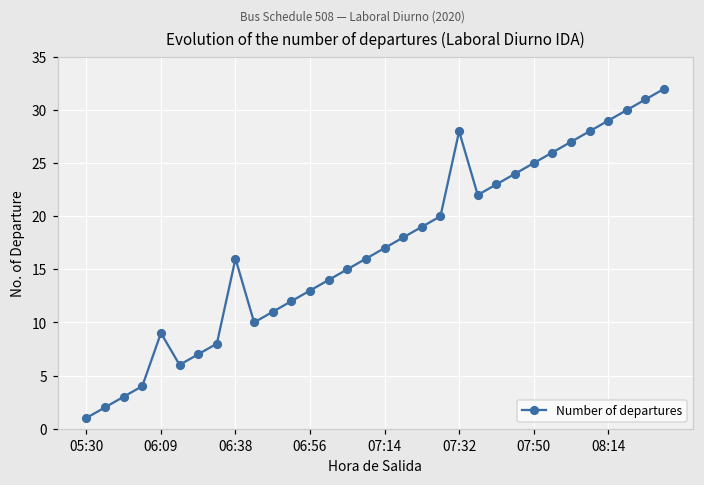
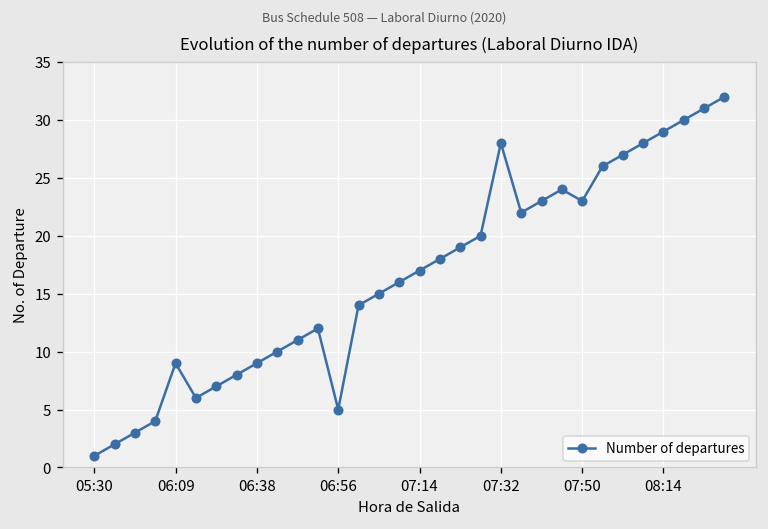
  {
    "05:30": 1,
    "06:09": 9,
-   "06:38": 16,
-   "06:56": 13,
+   "06:38": 9,
+   "06:56": 5,
    "07:14": 17,
    "07:32": 28,
-   "07:50": 25,
+   "07:50": 23,
    "08:14": 29
  }
